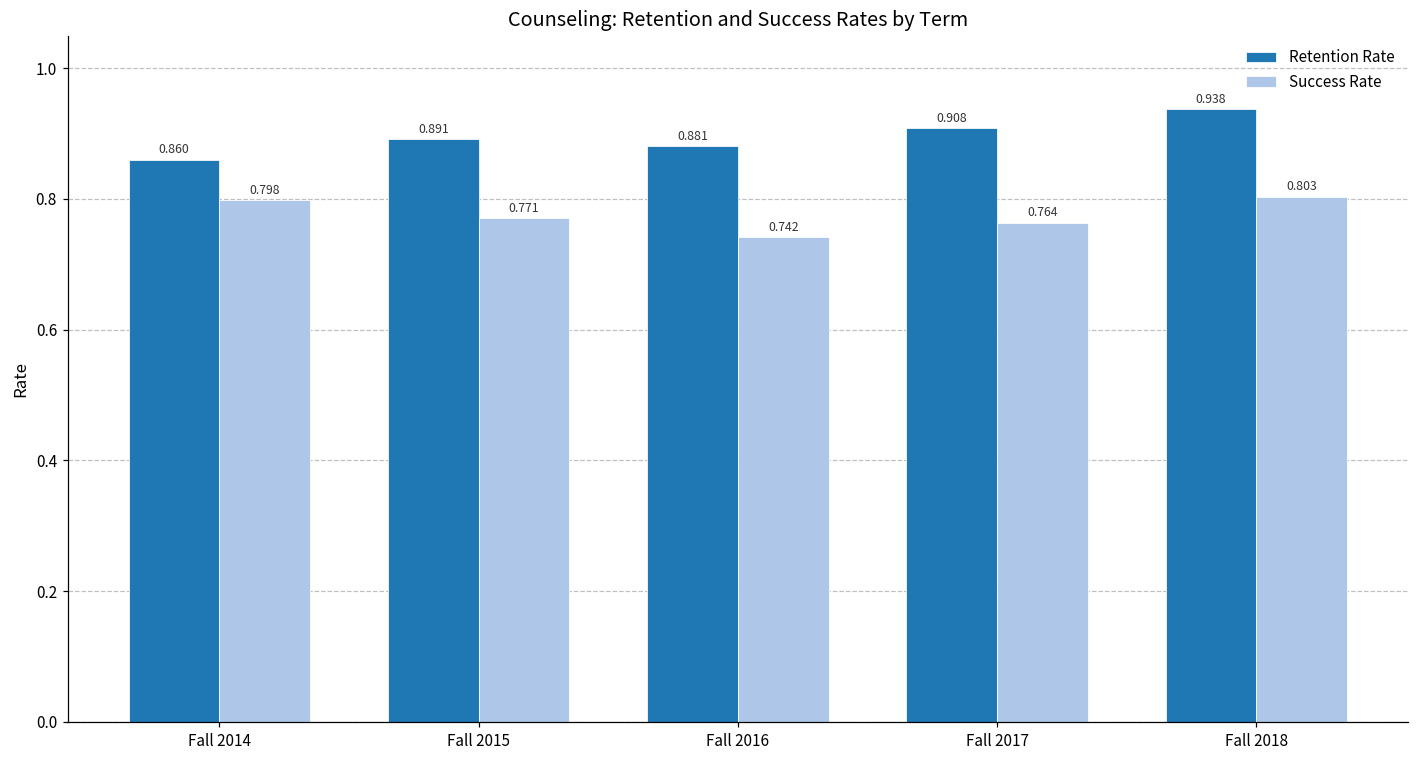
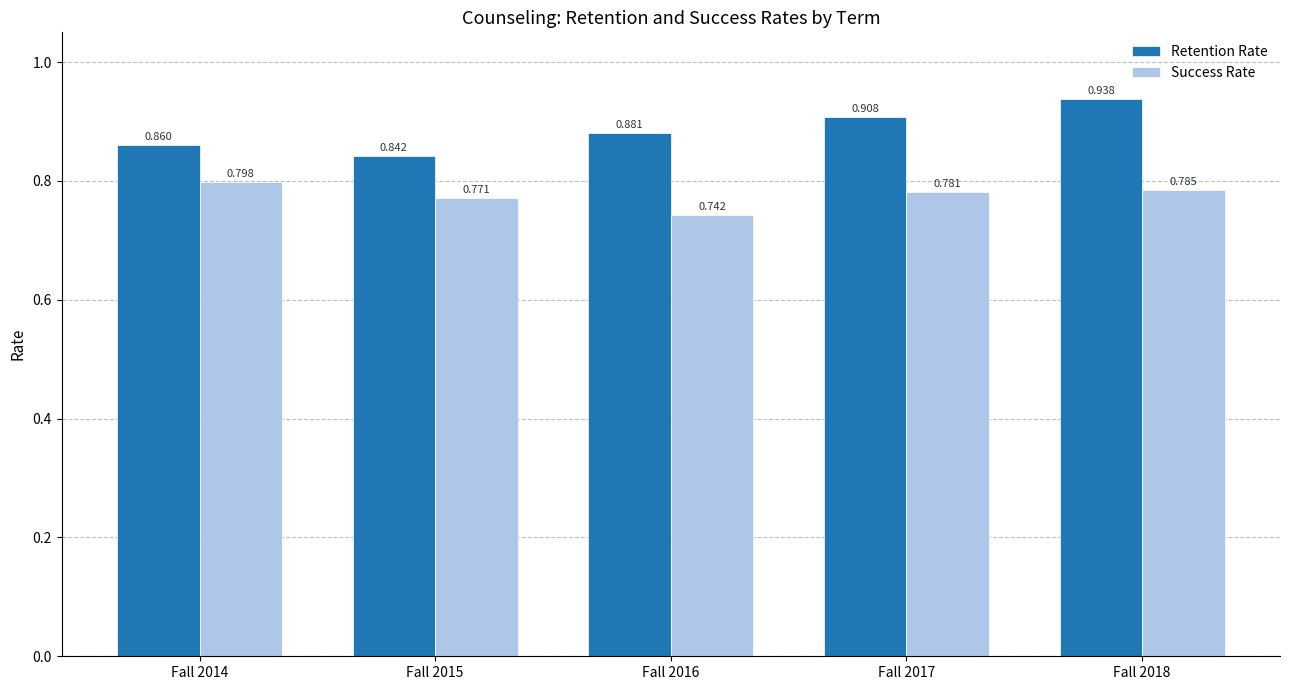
  {
    "Retention Rate": {
      "Fall 2014": 0.860,
-     "Fall 2015": 0.891,
+     "Fall 2015": 0.842,
      "Fall 2016": 0.881,
      "Fall 2017": 0.908,
      "Fall 2018": 0.938
    },
    "Success Rate": {
      "Fall 2014": 0.798,
      "Fall 2015": 0.771,
      "Fall 2016": 0.742,
-     "Fall 2017": 0.764,
-     "Fall 2018": 0.803
+     "Fall 2017": 0.781,
+     "Fall 2018": 0.785
    }
  }
